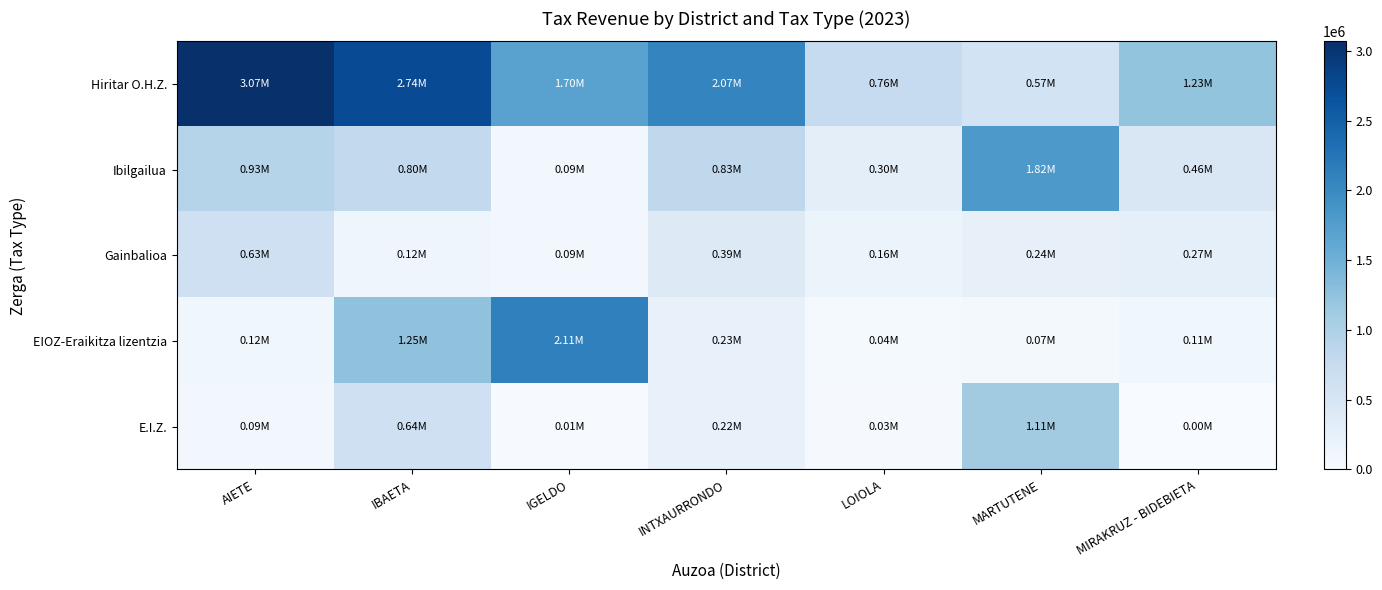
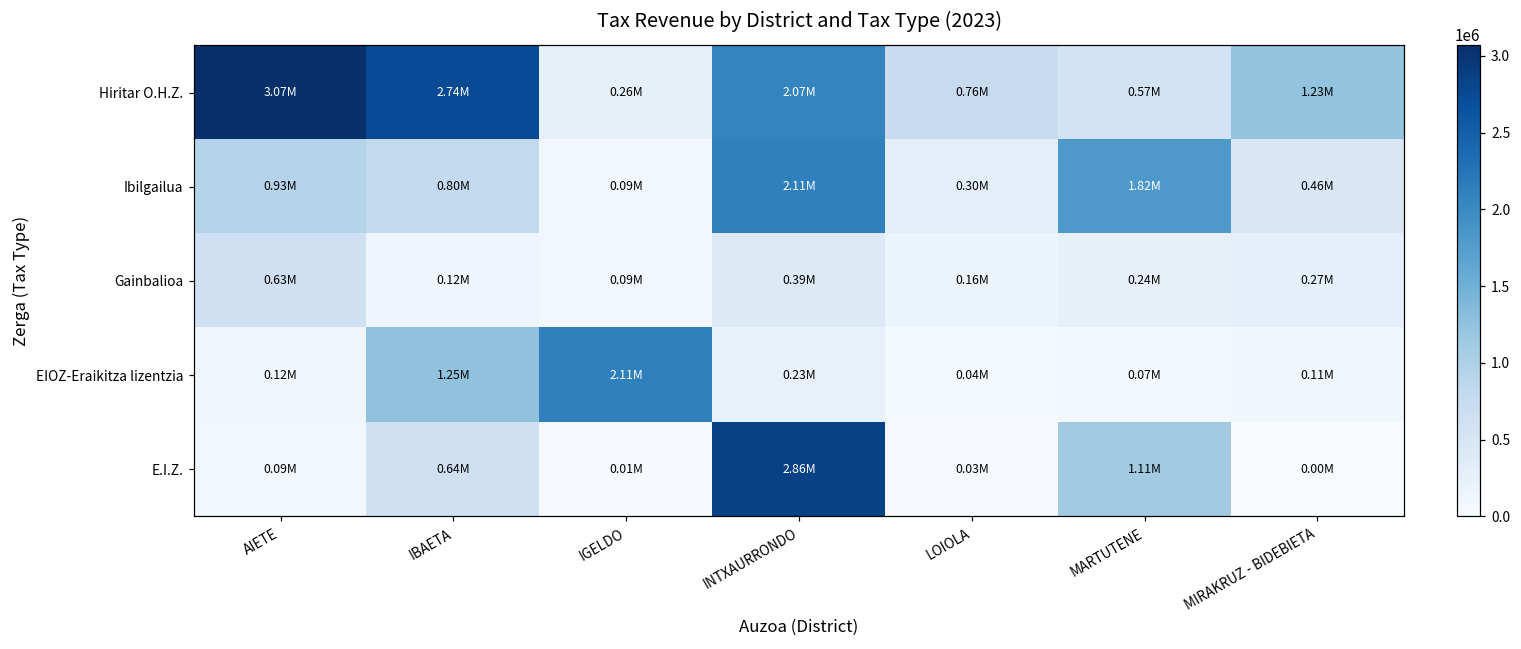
  {
    "Hiritar O.H.Z.": {
      "AIETE": "3.07M",
      "IBAETA": "2.74M",
-     "IGELDO": "1.70M",
+     "IGELDO": "0.26M",
      "INTXAURRONDO": "2.07M",
      "LOIOLA": "0.76M",
      "MARTUTENE": "0.57M",
      "MIRAKRUZ - BIDEBIETA": "1.23M"
    },
    "Ibilgailua": {
      "AIETE": "0.93M",
      "IBAETA": "0.80M",
      "IGELDO": "0.09M",
-     "INTXAURRONDO": "0.83M",
+     "INTXAURRONDO": "2.11M",
      "LOIOLA": "0.30M",
      "MARTUTENE": "1.82M",
      "MIRAKRUZ - BIDEBIETA": "0.46M"
    },
    "Gainbalioa": {
      "AIETE": "0.63M",
      "IBAETA": "0.12M",
      "IGELDO": "0.09M",
      "INTXAURRONDO": "0.39M",
      "LOIOLA": "0.16M",
      "MARTUTENE": "0.24M",
      "MIRAKRUZ - BIDEBIETA": "0.27M"
    },
    "EIOZ-Eraikitza lizentzia": {
      "AIETE": "0.12M",
      "IBAETA": "1.25M",
      "IGELDO": "2.11M",
      "INTXAURRONDO": "0.23M",
      "LOIOLA": "0.04M",
      "MARTUTENE": "0.07M",
      "MIRAKRUZ - BIDEBIETA": "0.11M"
    },
    "E.I.Z.": {
      "AIETE": "0.09M",
      "IBAETA": "0.64M",
      "IGELDO": "0.01M",
-     "INTXAURRONDO": "0.22M",
+     "INTXAURRONDO": "2.86M",
      "LOIOLA": "0.03M",
      "MARTUTENE": "1.11M",
      "MIRAKRUZ - BIDEBIETA": "0.00M"
    }
  }
